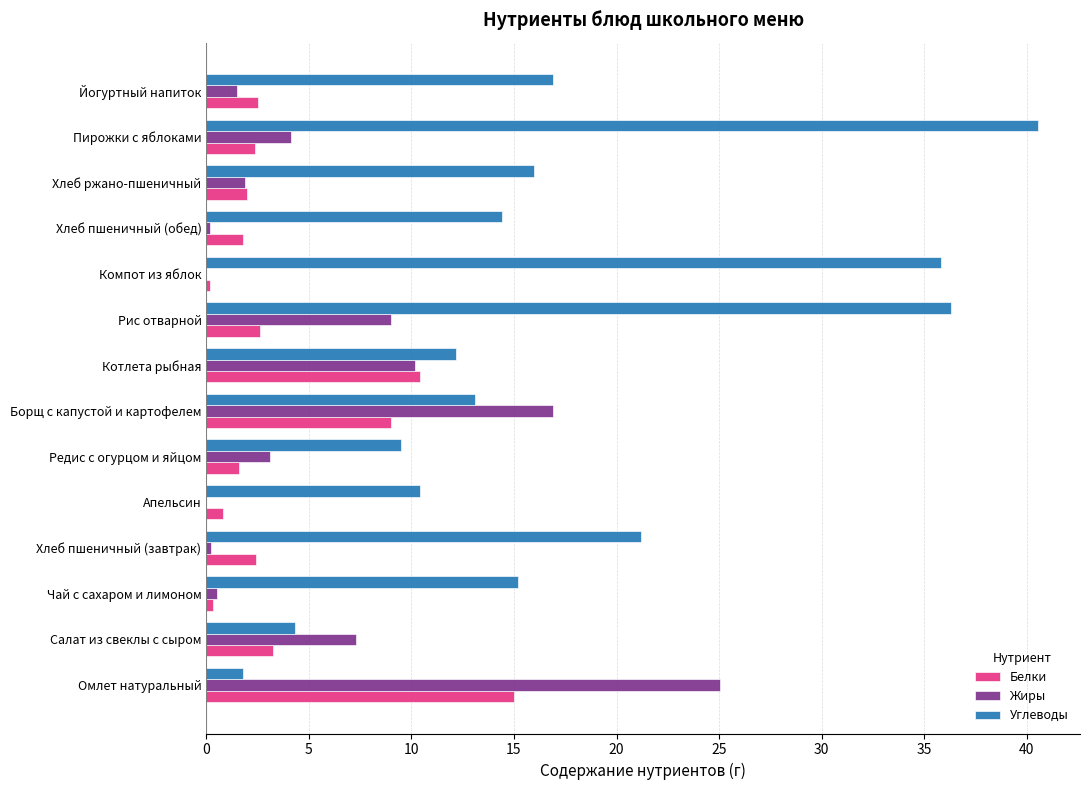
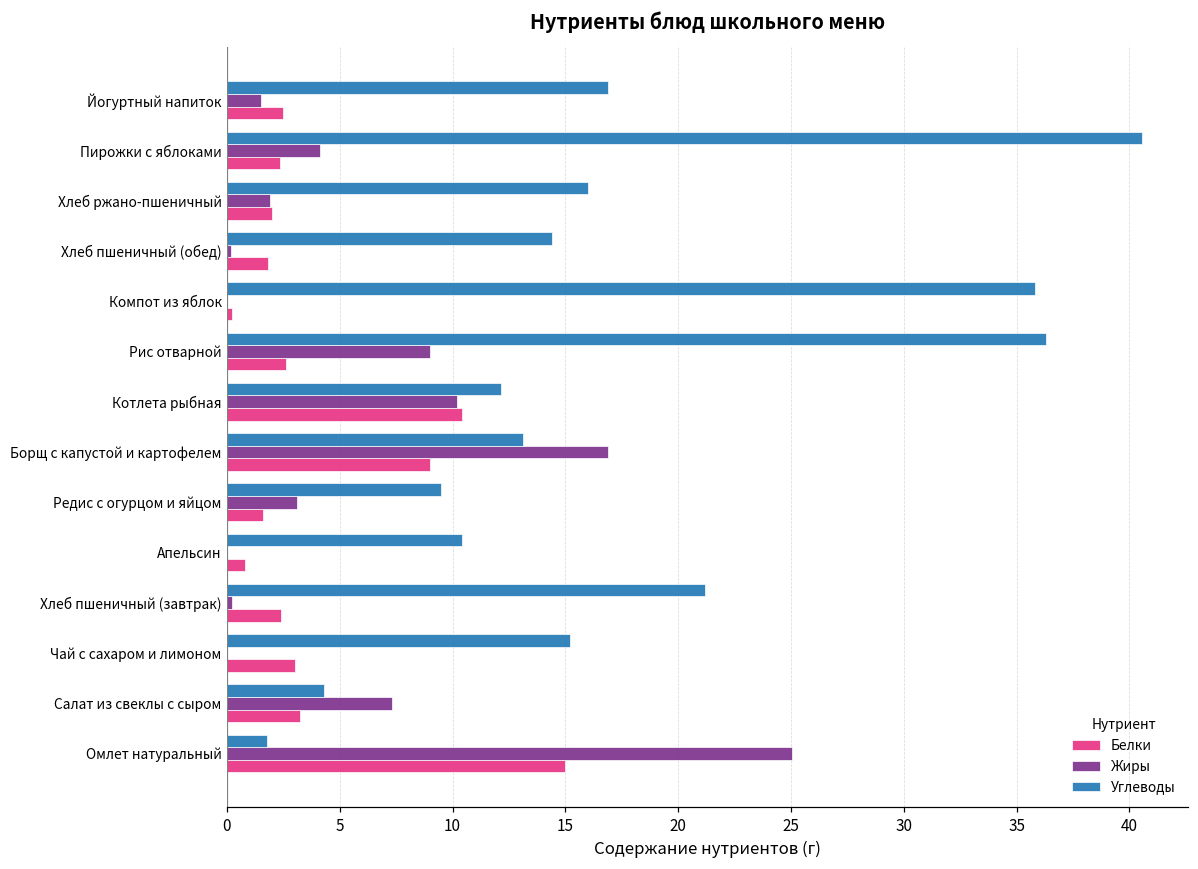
  {
    "Белки": {
      "Йогуртный напиток": 2.5,
      "Пирожки с яблоками": 2.4,
      "Хлеб ржано-пшеничный": 2.0,
      "Хлеб пшеничный (обед)": 1.8,
      "Компот из яблок": 0.2,
      "Рис отварной": 2.6,
      "Котлета рыбная": 10.4,
      "Борщ с капустой и картофелем": 9.0,
      "Редис с огурцом и яйцом": 1.6,
      "Апельсин": 0.8,
      "Хлеб пшеничный (завтрак)": 2.4,
-     "Чай с сахаром и лимоном": 0.3,
+     "Чай с сахаром и лимоном": 3.0,
      "Салат из свеклы с сыром": 3.2,
      "Омлет натуральный": 15.0
    },
    "Жиры": {
      "Йогуртный напиток": 1.5,
      "Пирожки с яблоками": 4.1,
      "Хлеб ржано-пшеничный": 1.9,
      "Хлеб пшеничный (обед)": 0.2,
      "Компот из яблок": 0.0,
      "Рис отварной": 9.0,
      "Котлета рыбная": 10.2,
      "Борщ с капустой и картофелем": 16.9,
      "Редис с огурцом и яйцом": 3.1,
      "Апельсин": 0.0,
      "Хлеб пшеничный (завтрак)": 0.2,
-     "Чай с сахаром и лимоном": 0.5,
+     "Чай с сахаром и лимоном": 0.0,
      "Салат из свеклы с сыром": 7.3,
      "Омлет натуральный": 25.1
    },
    "Углеводы": {
      "Йогуртный напиток": 16.9,
      "Пирожки с яблоками": 40.6,
      "Хлеб ржано-пшеничный": 16.0,
      "Хлеб пшеничный (обед)": 14.4,
      "Компот из яблок": 35.8,
      "Рис отварной": 36.3,
      "Котлета рыбная": 12.2,
      "Борщ с капустой и картофелем": 13.1,
      "Редис с огурцом и яйцом": 9.5,
      "Апельсин": 10.4,
      "Хлеб пшеничный (завтрак)": 21.2,
      "Чай с сахаром и лимоном": 15.2,
      "Салат из свеклы с сыром": 4.3,
      "Омлет натуральный": 1.8
    }
  }
